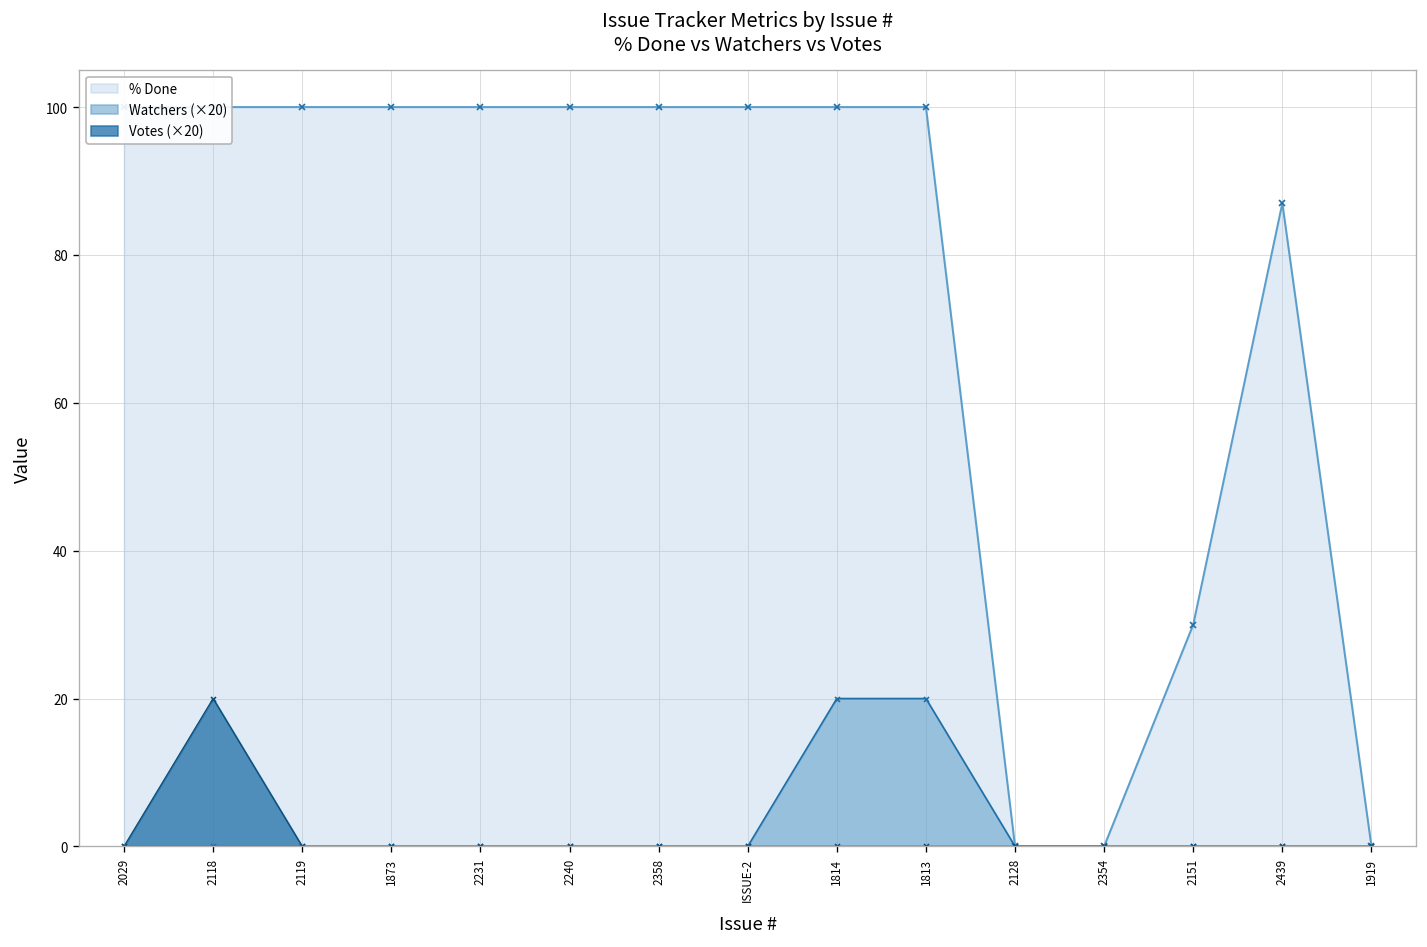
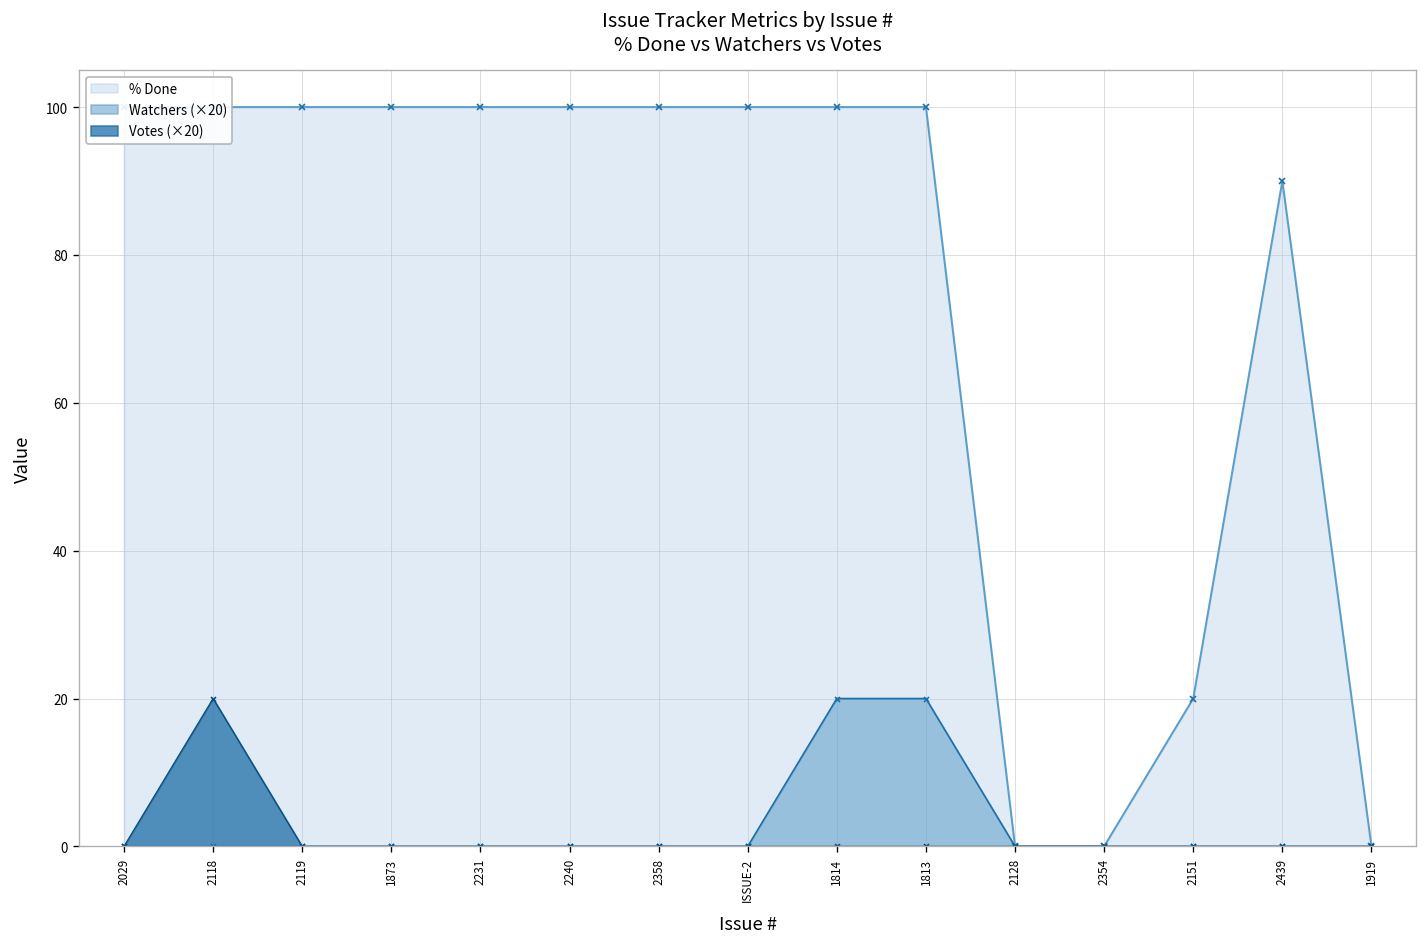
  {
    "% Done": {
      "2119": 100,
      "1873": 100,
      "2231": 100,
      "2240": 100,
      "2358": 100,
      "ISSUE-2": 100,
      "1814": 100,
      "1813": 100,
-     "2151": 30,
-     "2439": 87
+     "2151": 20,
+     "2439": 90
    },
    "Watchers (×20)": {
      "2118": 0,
      "1814": 20,
      "1813": 20
    },
    "Votes (×20)": {
      "2118": 20,
      "1814": 0,
      "1813": 0
    }
  }
